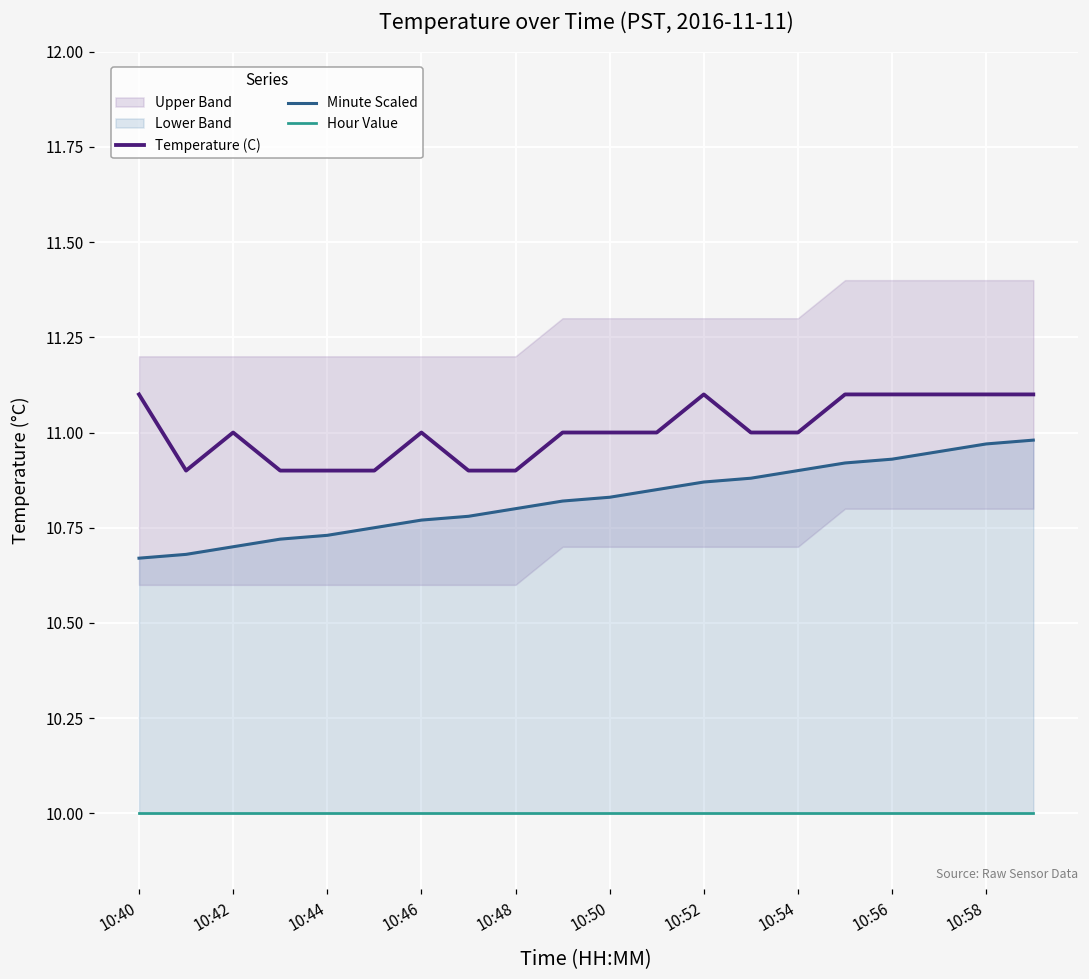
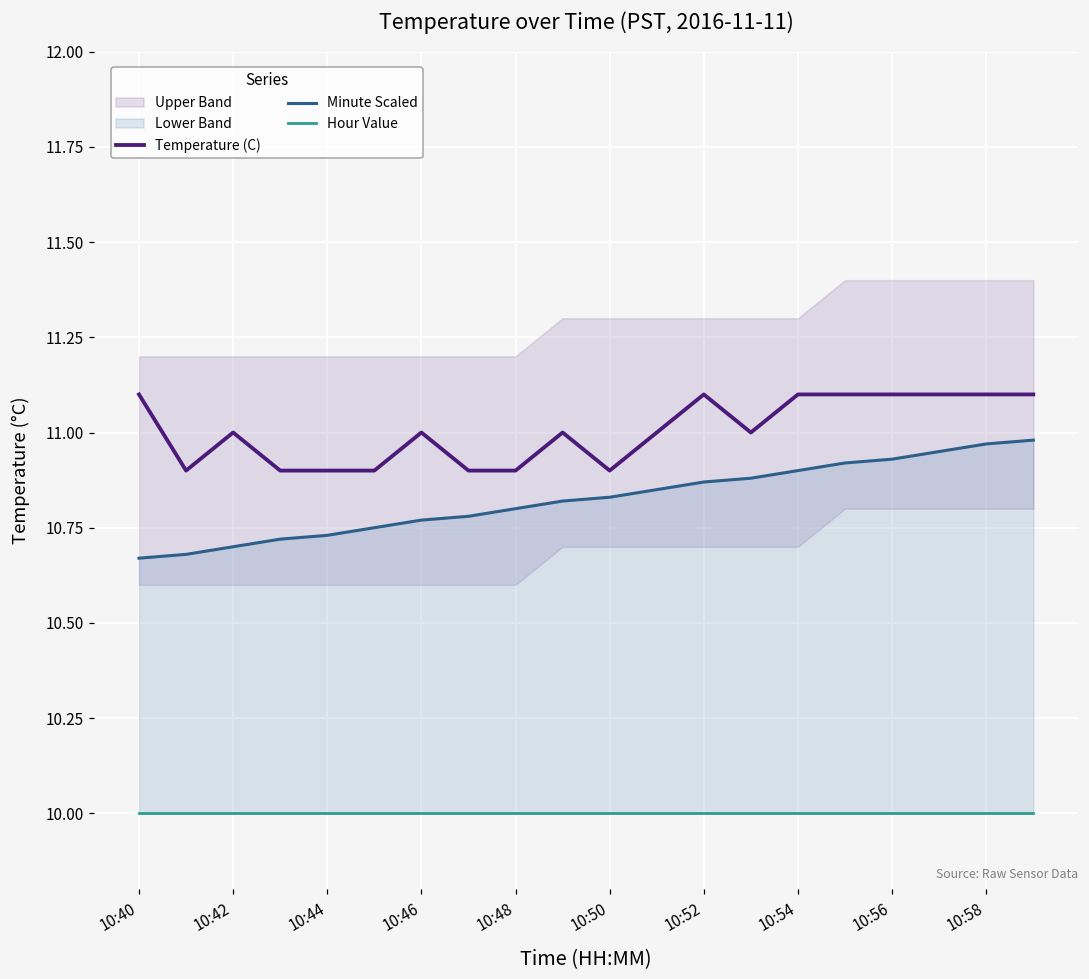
  {
    "Temperature (C)": {
      "10:40": 11.1,
      "10:42": 11.0,
      "10:44": 10.9,
      "10:46": 11.0,
      "10:48": 10.9,
-     "10:50": 11.0,
+     "10:50": 10.9,
      "10:52": 11.1,
-     "10:54": 11.0,
+     "10:54": 11.1,
      "10:56": 11.1,
      "10:58": 11.1
    },
    "Hour Value": {
      "10:40": 10.0,
      "10:42": 10.0,
      "10:44": 10.0,
      "10:46": 10.0,
      "10:48": 10.0,
      "10:50": 10.0,
      "10:52": 10.0,
      "10:54": 10.0,
      "10:56": 10.0,
      "10:58": 10.0
    }
  }
